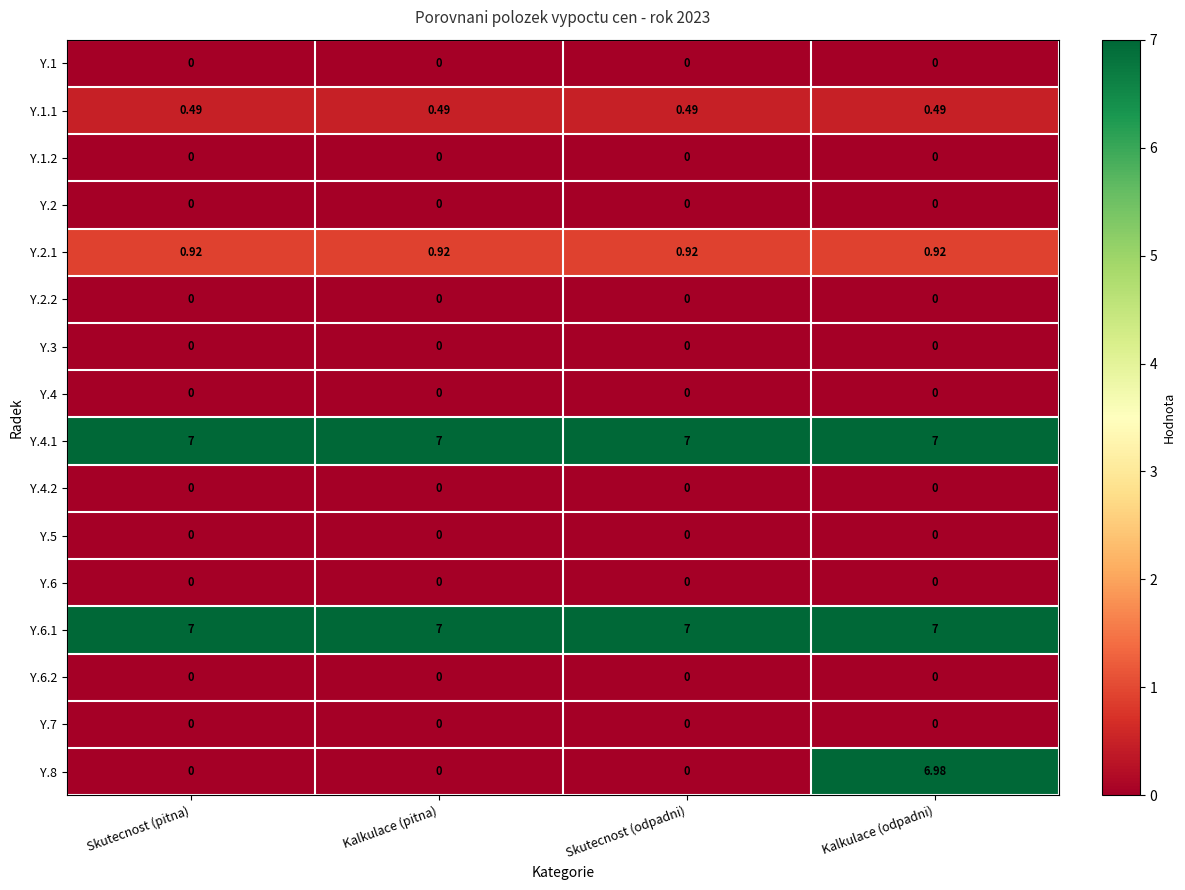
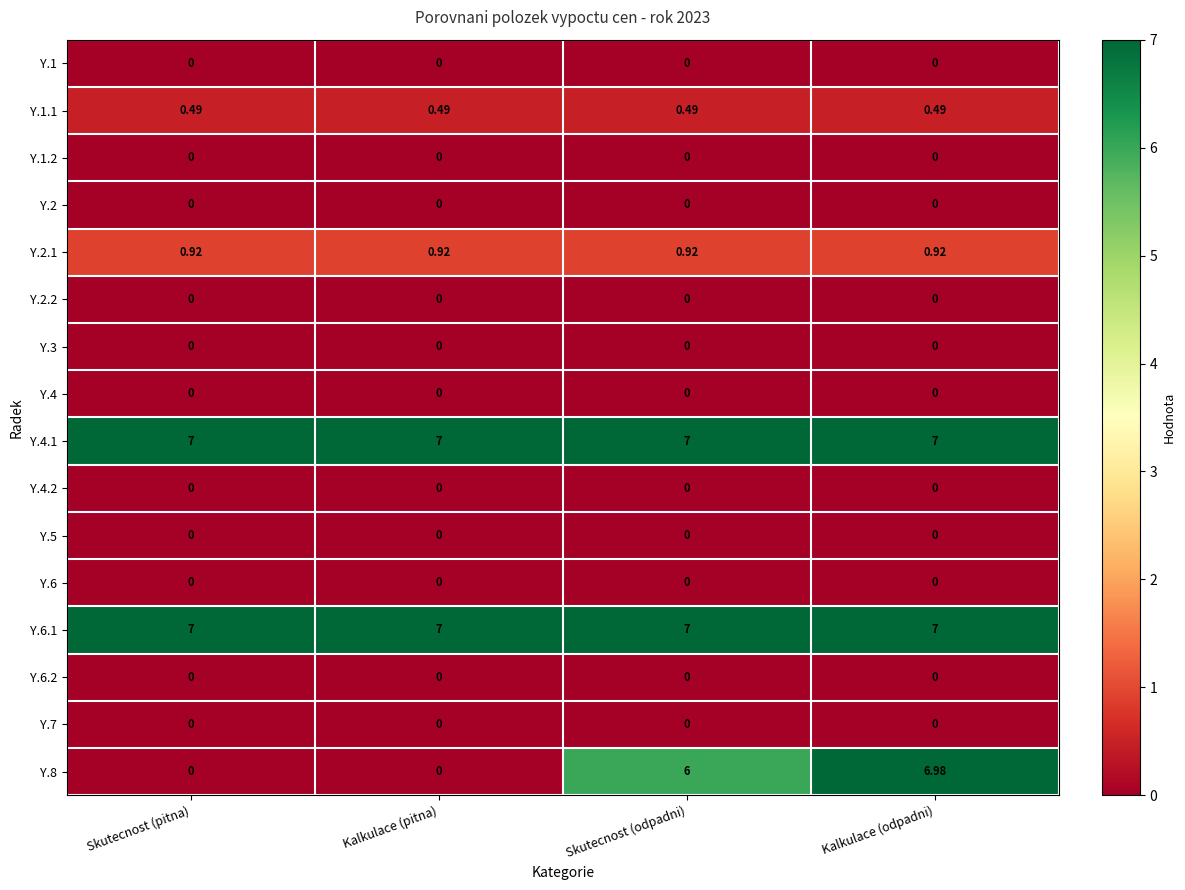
  {
    "Y.1": {
      "Skutecnost (pitna)": 0,
      "Kalkulace (pitna)": 0,
      "Skutecnost (odpadni)": 0,
      "Kalkulace (odpadni)": 0
    },
    "Y.1.1": {
      "Skutecnost (pitna)": 0.49,
      "Kalkulace (pitna)": 0.49,
      "Skutecnost (odpadni)": 0.49,
      "Kalkulace (odpadni)": 0.49
    },
    "Y.1.2": {
      "Skutecnost (pitna)": 0,
      "Kalkulace (pitna)": 0,
      "Skutecnost (odpadni)": 0,
      "Kalkulace (odpadni)": 0
    },
    "Y.2": {
      "Skutecnost (pitna)": 0,
      "Kalkulace (pitna)": 0,
      "Skutecnost (odpadni)": 0,
      "Kalkulace (odpadni)": 0
    },
    "Y.2.1": {
      "Skutecnost (pitna)": 0.92,
      "Kalkulace (pitna)": 0.92,
      "Skutecnost (odpadni)": 0.92,
      "Kalkulace (odpadni)": 0.92
    },
    "Y.2.2": {
      "Skutecnost (pitna)": 0,
      "Kalkulace (pitna)": 0,
      "Skutecnost (odpadni)": 0,
      "Kalkulace (odpadni)": 0
    },
    "Y.3": {
      "Skutecnost (pitna)": 0,
      "Kalkulace (pitna)": 0,
      "Skutecnost (odpadni)": 0,
      "Kalkulace (odpadni)": 0
    },
    "Y.4": {
      "Skutecnost (pitna)": 0,
      "Kalkulace (pitna)": 0,
      "Skutecnost (odpadni)": 0,
      "Kalkulace (odpadni)": 0
    },
    "Y.4.1": {
      "Skutecnost (pitna)": 7,
      "Kalkulace (pitna)": 7,
      "Skutecnost (odpadni)": 7,
      "Kalkulace (odpadni)": 7
    },
    "Y.4.2": {
      "Skutecnost (pitna)": 0,
      "Kalkulace (pitna)": 0,
      "Skutecnost (odpadni)": 0,
      "Kalkulace (odpadni)": 0
    },
    "Y.5": {
      "Skutecnost (pitna)": 0,
      "Kalkulace (pitna)": 0,
      "Skutecnost (odpadni)": 0,
      "Kalkulace (odpadni)": 0
    },
    "Y.6": {
      "Skutecnost (pitna)": 0,
      "Kalkulace (pitna)": 0,
      "Skutecnost (odpadni)": 0,
      "Kalkulace (odpadni)": 0
    },
    "Y.6.1": {
      "Skutecnost (pitna)": 7,
      "Kalkulace (pitna)": 7,
      "Skutecnost (odpadni)": 7,
      "Kalkulace (odpadni)": 7
    },
    "Y.6.2": {
      "Skutecnost (pitna)": 0,
      "Kalkulace (pitna)": 0,
      "Skutecnost (odpadni)": 0,
      "Kalkulace (odpadni)": 0
    },
    "Y.7": {
      "Skutecnost (pitna)": 0,
      "Kalkulace (pitna)": 0,
      "Skutecnost (odpadni)": 0,
      "Kalkulace (odpadni)": 0
    },
    "Y.8": {
      "Skutecnost (pitna)": 0,
      "Kalkulace (pitna)": 0,
-     "Skutecnost (odpadni)": 0,
+     "Skutecnost (odpadni)": 6,
      "Kalkulace (odpadni)": 6.98
    }
  }
